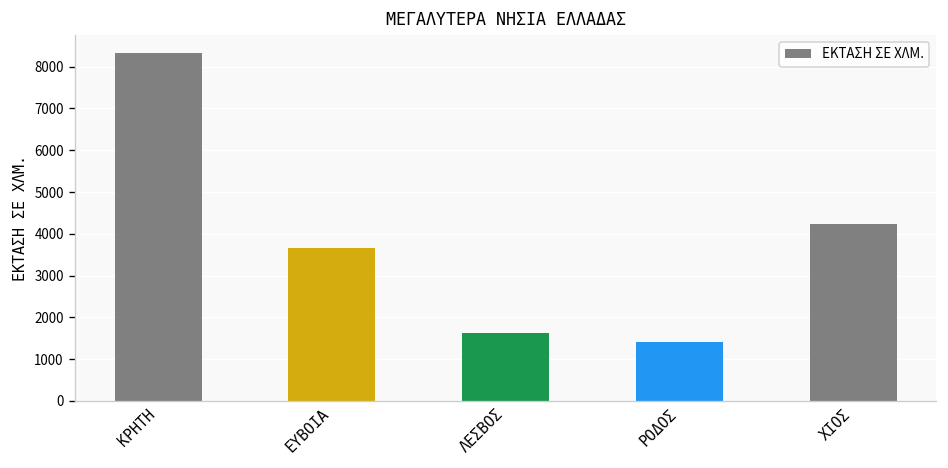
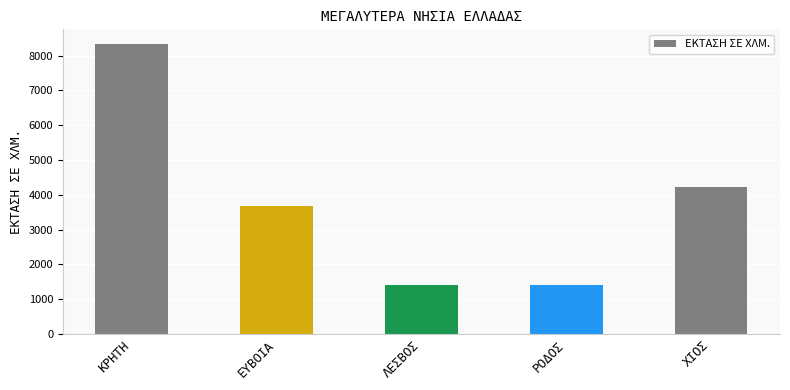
  {
    "ΚΡΗΤΗ": 8300,
    "ΕΥΒΟΙΑ": 3700,
-   "ΛΕΣΒΟΣ": 1600,
+   "ΛΕΣΒΟΣ": 1400,
    "ΡΟΔΟΣ": 1400,
    "ΧΙΟΣ": 4200
  }
